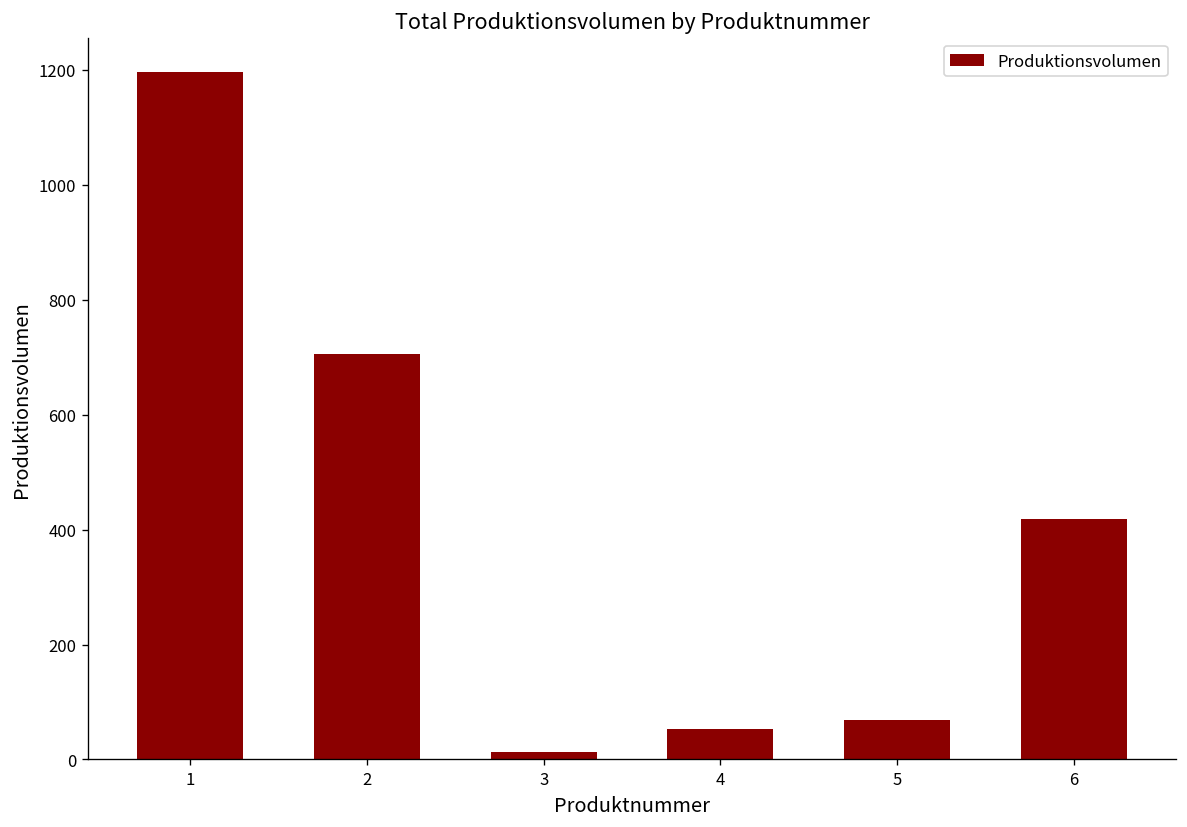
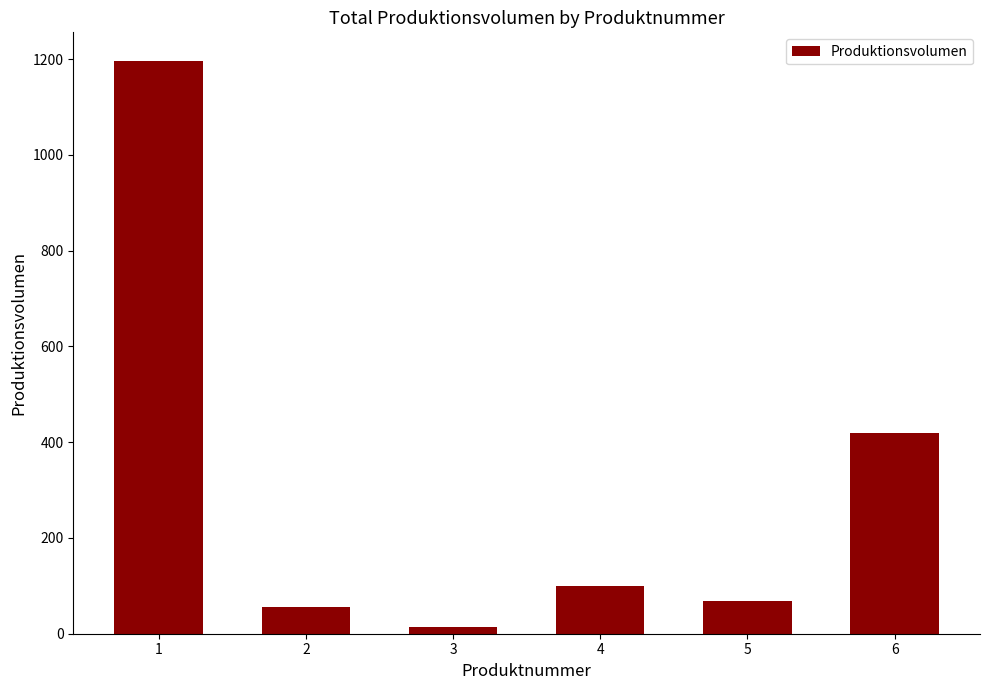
  {
    "1": 1200,
-   "2": 710,
+   "2": 60,
    "3": 10,
-   "4": 50,
+   "4": 100,
    "5": 70,
    "6": 420
  }
